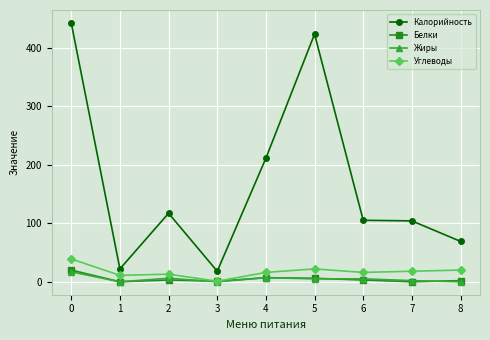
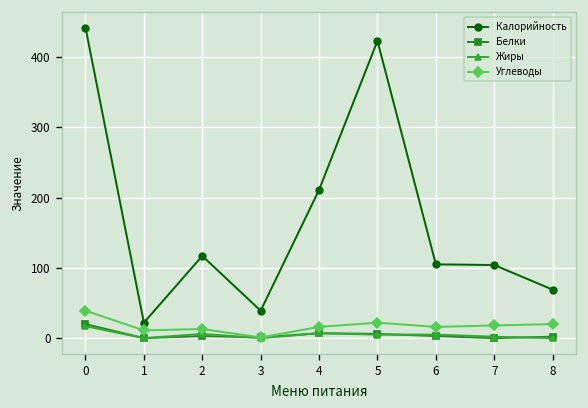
  {
    "Калорийность": {
      "0": 440,
      "1": 20,
      "2": 120,
-     "3": 20,
+     "3": 40,
      "4": 210,
      "5": 420,
      "6": 110,
      "7": 100,
      "8": 70
    }
  }
